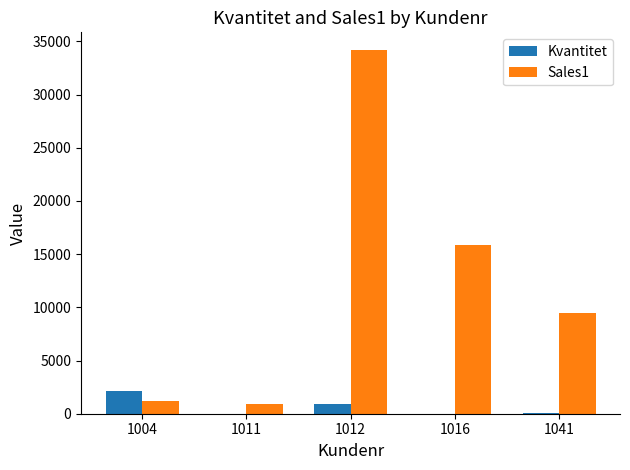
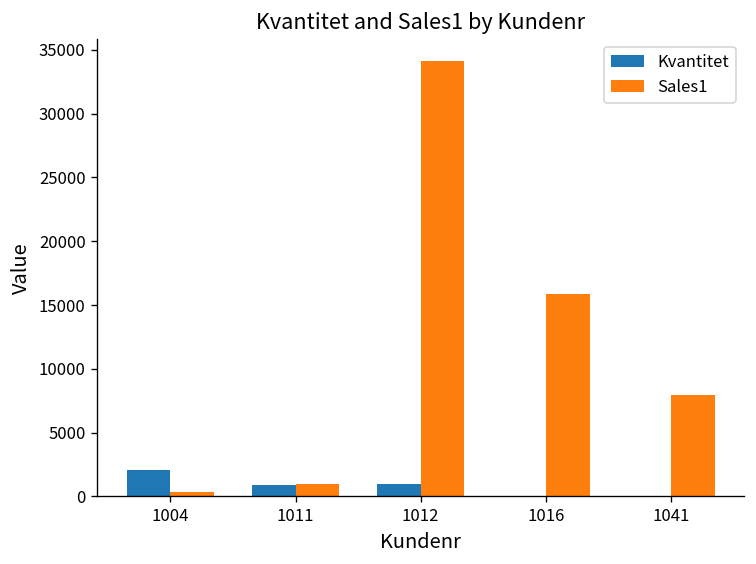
  {
    "Kvantitet": {
      "1004": 2100,
-     "1011": 0,
+     "1011": 900,
      "1012": 1000
    },
    "Sales1": {
-     "1004": 1200,
+     "1004": 400,
      "1011": 900,
      "1012": 34200,
      "1016": 15800,
-     "1041": 9500
+     "1041": 7900
    }
  }
